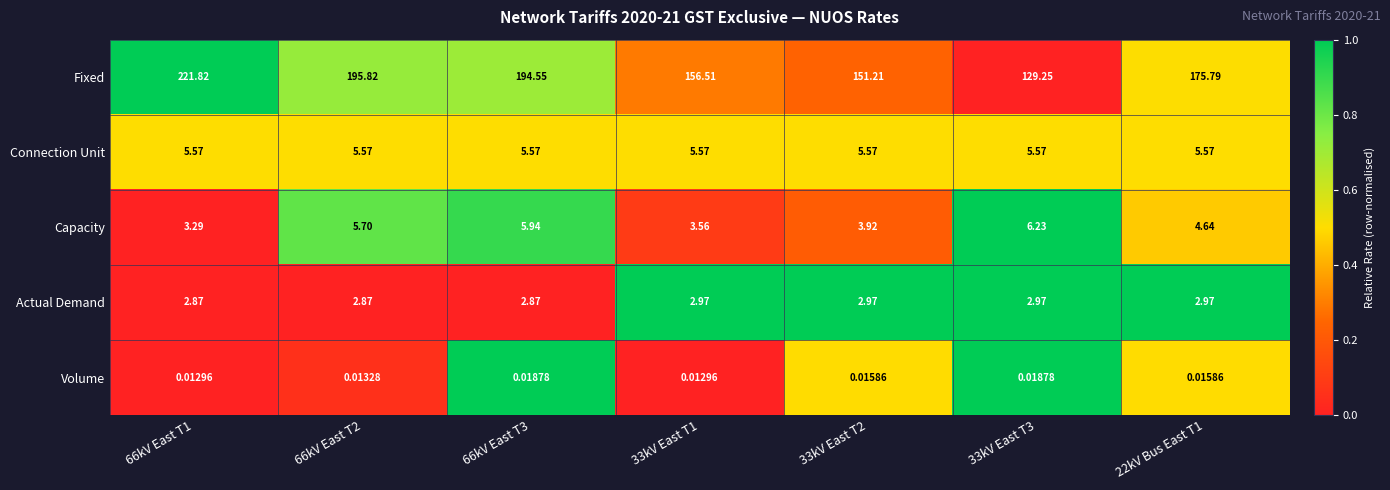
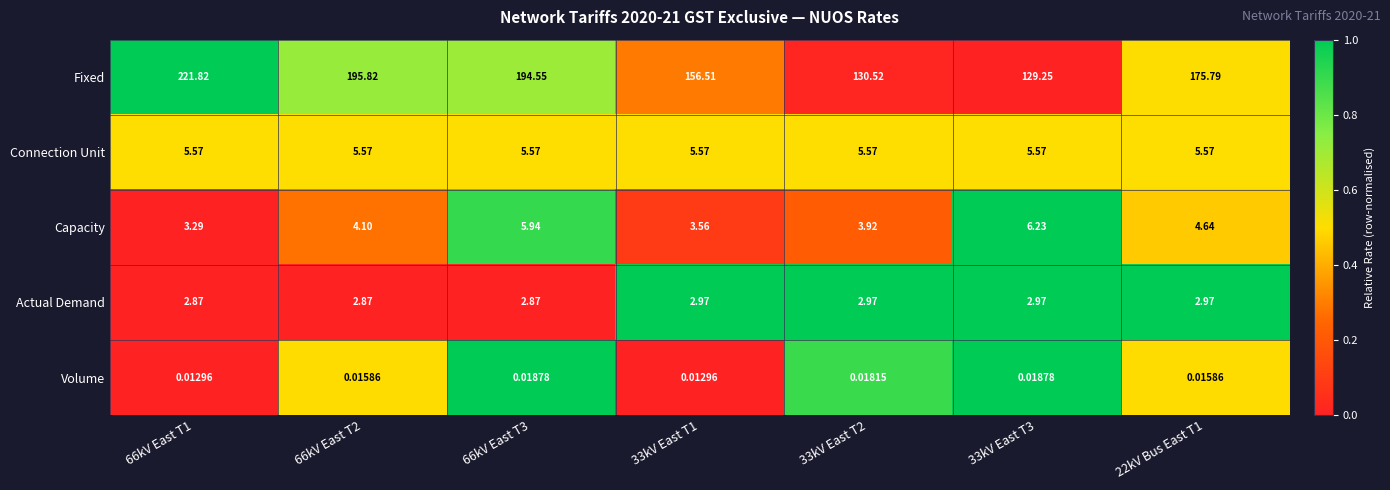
  {
    "Fixed": {
      "66kV East T1": 221.82,
      "66kV East T2": 195.82,
      "66kV East T3": 194.55,
      "33kV East T1": 156.51,
-     "33kV East T2": 151.21,
+     "33kV East T2": 130.52,
      "33kV East T3": 129.25,
      "22kV Bus East T1": 175.79
    },
    "Connection Unit": {
      "66kV East T1": 5.57,
      "66kV East T2": 5.57,
      "66kV East T3": 5.57,
      "33kV East T1": 5.57,
      "33kV East T2": 5.57,
      "33kV East T3": 5.57,
      "22kV Bus East T1": 5.57
    },
    "Capacity": {
      "66kV East T1": 3.29,
-     "66kV East T2": 5.70,
+     "66kV East T2": 4.10,
      "66kV East T3": 5.94,
      "33kV East T1": 3.56,
      "33kV East T2": 3.92,
      "33kV East T3": 6.23,
      "22kV Bus East T1": 4.64
    },
    "Actual Demand": {
      "66kV East T1": 2.87,
      "66kV East T2": 2.87,
      "66kV East T3": 2.87,
      "33kV East T1": 2.97,
      "33kV East T2": 2.97,
      "33kV East T3": 2.97,
      "22kV Bus East T1": 2.97
    },
    "Volume": {
      "66kV East T1": 0.01296,
-     "66kV East T2": 0.01328,
+     "66kV East T2": 0.01586,
      "66kV East T3": 0.01878,
      "33kV East T1": 0.01296,
-     "33kV East T2": 0.01586,
+     "33kV East T2": 0.01815,
      "33kV East T3": 0.01878,
      "22kV Bus East T1": 0.01586
    }
  }
